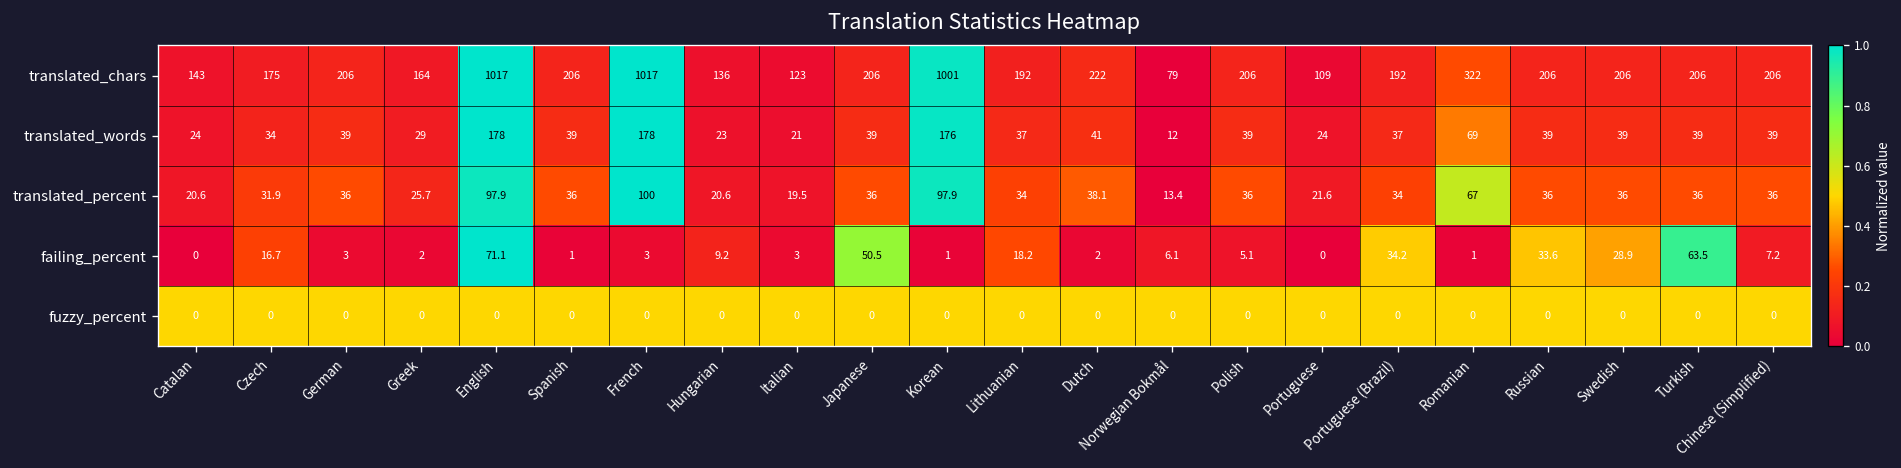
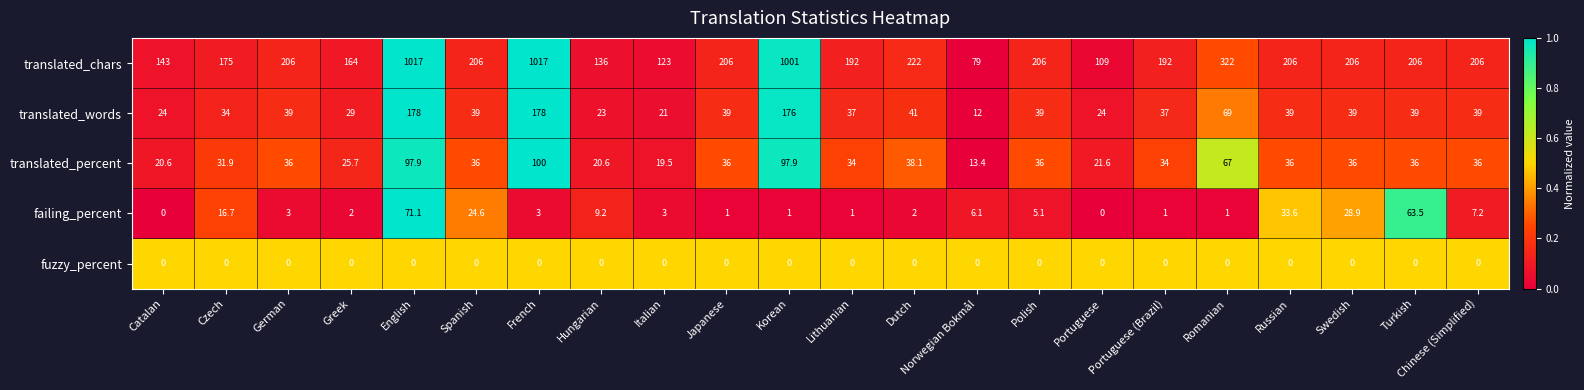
  {
    "translated_chars": {
      "Catalan": 143,
      "Czech": 175,
      "German": 206,
      "Greek": 164,
      "English": 1017,
      "Spanish": 206,
      "French": 1017,
      "Hungarian": 136,
      "Italian": 123,
      "Japanese": 206,
      "Korean": 1001,
      "Lithuanian": 192,
      "Dutch": 222,
      "Norwegian Bokmål": 79,
      "Polish": 206,
      "Portuguese": 109,
      "Portuguese (Brazil)": 192,
      "Romanian": 322,
      "Russian": 206,
      "Swedish": 206,
      "Turkish": 206,
      "Chinese (Simplified)": 206
    },
    "translated_words": {
      "Catalan": 24,
      "Czech": 34,
      "German": 39,
      "Greek": 29,
      "English": 178,
      "Spanish": 39,
      "French": 178,
      "Hungarian": 23,
      "Italian": 21,
      "Japanese": 39,
      "Korean": 176,
      "Lithuanian": 37,
      "Dutch": 41,
      "Norwegian Bokmål": 12,
      "Polish": 39,
      "Portuguese": 24,
      "Portuguese (Brazil)": 37,
      "Romanian": 69,
      "Russian": 39,
      "Swedish": 39,
      "Turkish": 39,
      "Chinese (Simplified)": 39
    },
    "translated_percent": {
      "Catalan": 20.6,
      "Czech": 31.9,
      "German": 36,
      "Greek": 25.7,
      "English": 97.9,
      "Spanish": 36,
      "French": 100,
      "Hungarian": 20.6,
      "Italian": 19.5,
      "Japanese": 36,
      "Korean": 97.9,
      "Lithuanian": 34,
      "Dutch": 38.1,
      "Norwegian Bokmål": 13.4,
      "Polish": 36,
      "Portuguese": 21.6,
      "Portuguese (Brazil)": 34,
      "Romanian": 67,
      "Russian": 36,
      "Swedish": 36,
      "Turkish": 36,
      "Chinese (Simplified)": 36
    },
    "failing_percent": {
      "Catalan": 0,
      "Czech": 16.7,
      "German": 3,
      "Greek": 2,
      "English": 71.1,
-     "Spanish": 1,
+     "Spanish": 24.6,
      "French": 3,
      "Hungarian": 9.2,
      "Italian": 3,
-     "Japanese": 50.5,
+     "Japanese": 1,
      "Korean": 1,
-     "Lithuanian": 18.2,
+     "Lithuanian": 1,
      "Dutch": 2,
      "Norwegian Bokmål": 6.1,
      "Polish": 5.1,
      "Portuguese": 0,
-     "Portuguese (Brazil)": 34.2,
+     "Portuguese (Brazil)": 1,
      "Romanian": 1,
      "Russian": 33.6,
      "Swedish": 28.9,
      "Turkish": 63.5,
      "Chinese (Simplified)": 7.2
    },
    "fuzzy_percent": {
      "Catalan": 0,
      "Czech": 0,
      "German": 0,
      "Greek": 0,
      "English": 0,
      "Spanish": 0,
      "French": 0,
      "Hungarian": 0,
      "Italian": 0,
      "Japanese": 0,
      "Korean": 0,
      "Lithuanian": 0,
      "Dutch": 0,
      "Norwegian Bokmål": 0,
      "Polish": 0,
      "Portuguese": 0,
      "Portuguese (Brazil)": 0,
      "Romanian": 0,
      "Russian": 0,
      "Swedish": 0,
      "Turkish": 0,
      "Chinese (Simplified)": 0
    }
  }
